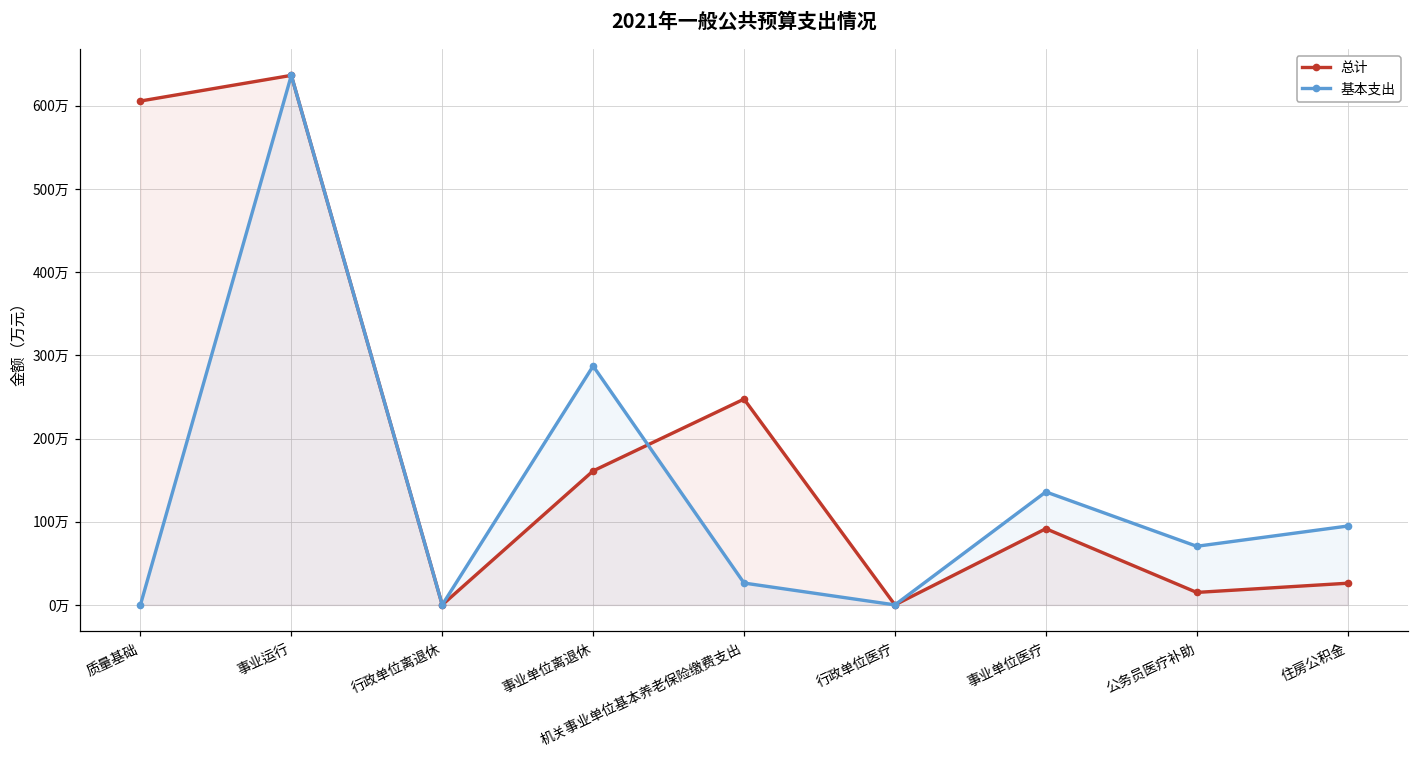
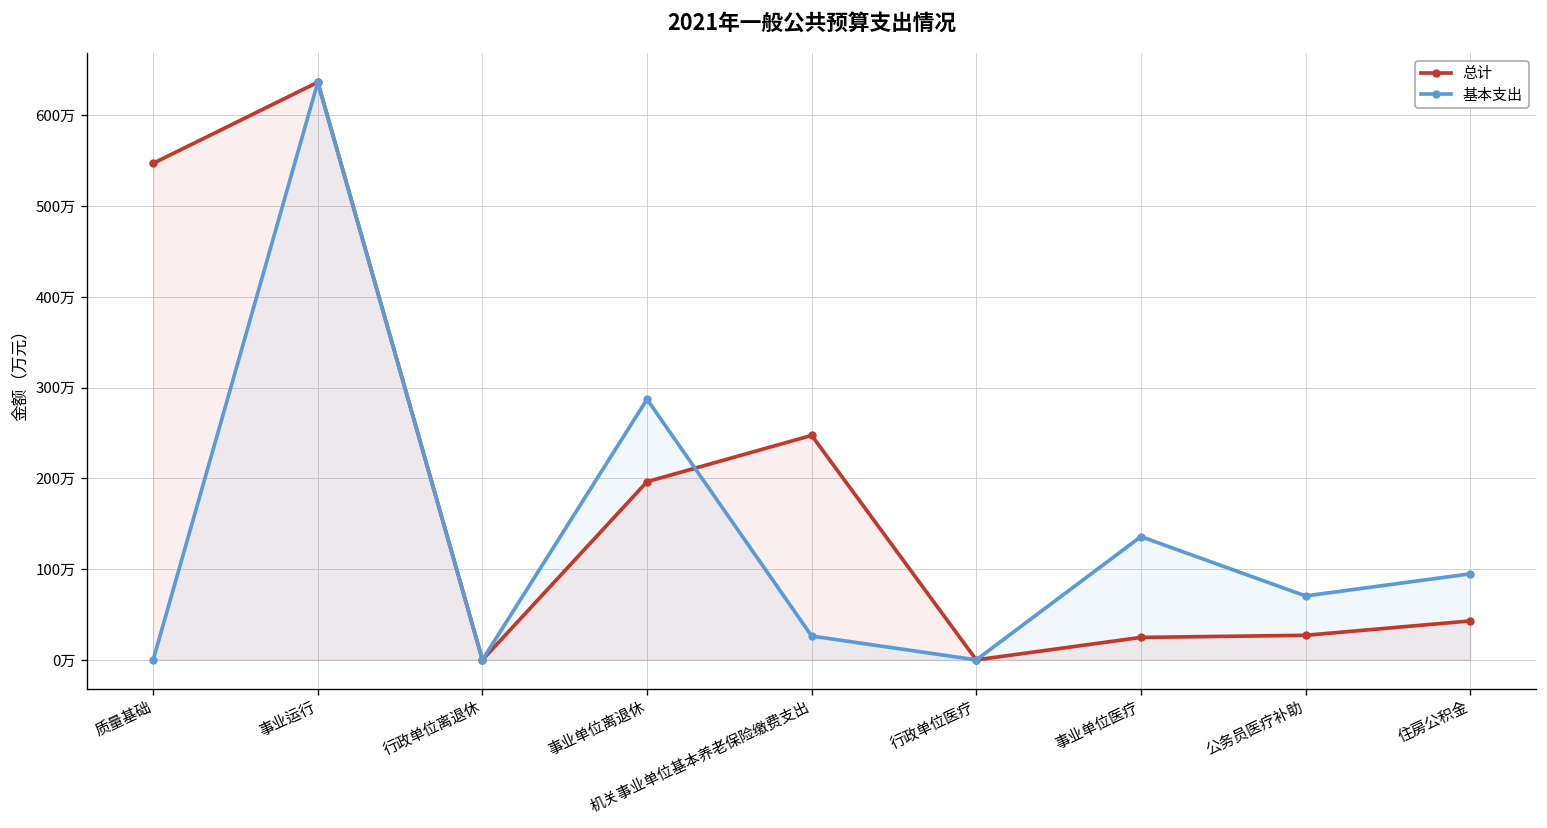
  {
    "总计": {
-     "质量基础": "610万",
-     "事业单位离退休": "160万",
+     "质量基础": "550万",
+     "事业单位离退休": "200万",
      "机关事业单位基本养老保险缴费支出": "250万",
-     "事业单位医疗": "90万",
-     "公务员医疗补助": "10万",
-     "住房公积金": "30万"
+     "事业单位医疗": "20万",
+     "公务员医疗补助": "30万",
+     "住房公积金": "40万"
    },
    "基本支出": {
      "质量基础": "0万",
      "事业单位离退休": "290万",
      "机关事业单位基本养老保险缴费支出": "30万",
      "事业单位医疗": "140万",
      "公务员医疗补助": "70万",
      "住房公积金": "90万"
    }
  }
